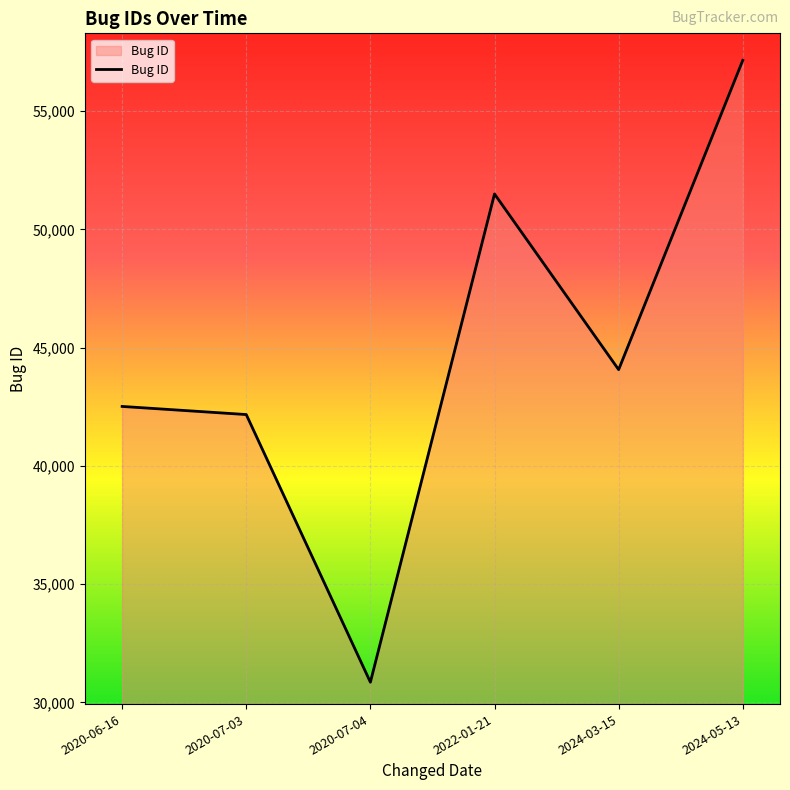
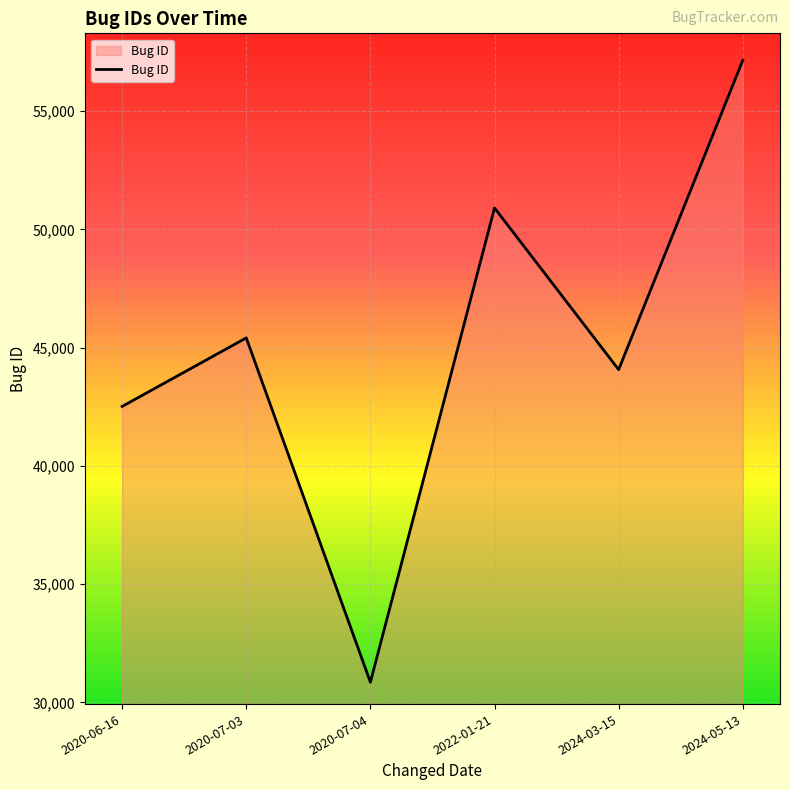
  {
    "2020-06-16": "42,500",
-   "2020-07-03": "42,200",
+   "2020-07-03": "45,400",
    "2020-07-04": "30,900",
-   "2022-01-21": "51,500",
+   "2022-01-21": "50,900",
    "2024-03-15": "44,100",
    "2024-05-13": "57,100"
  }
